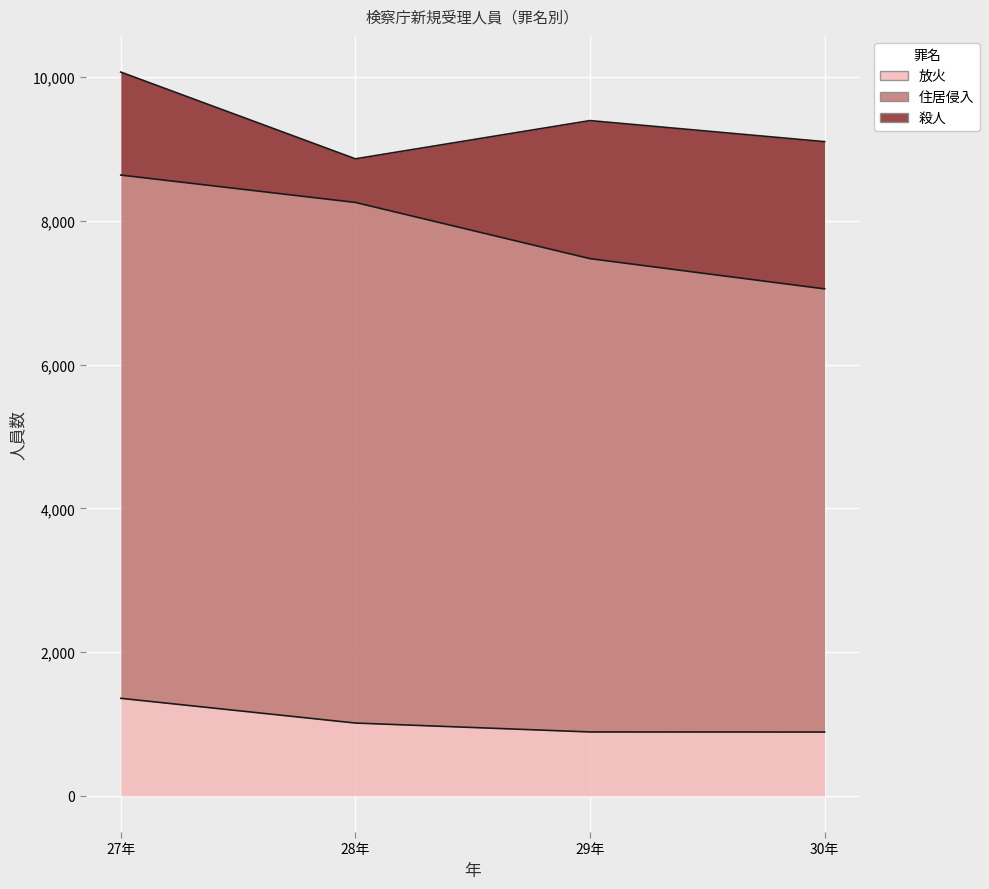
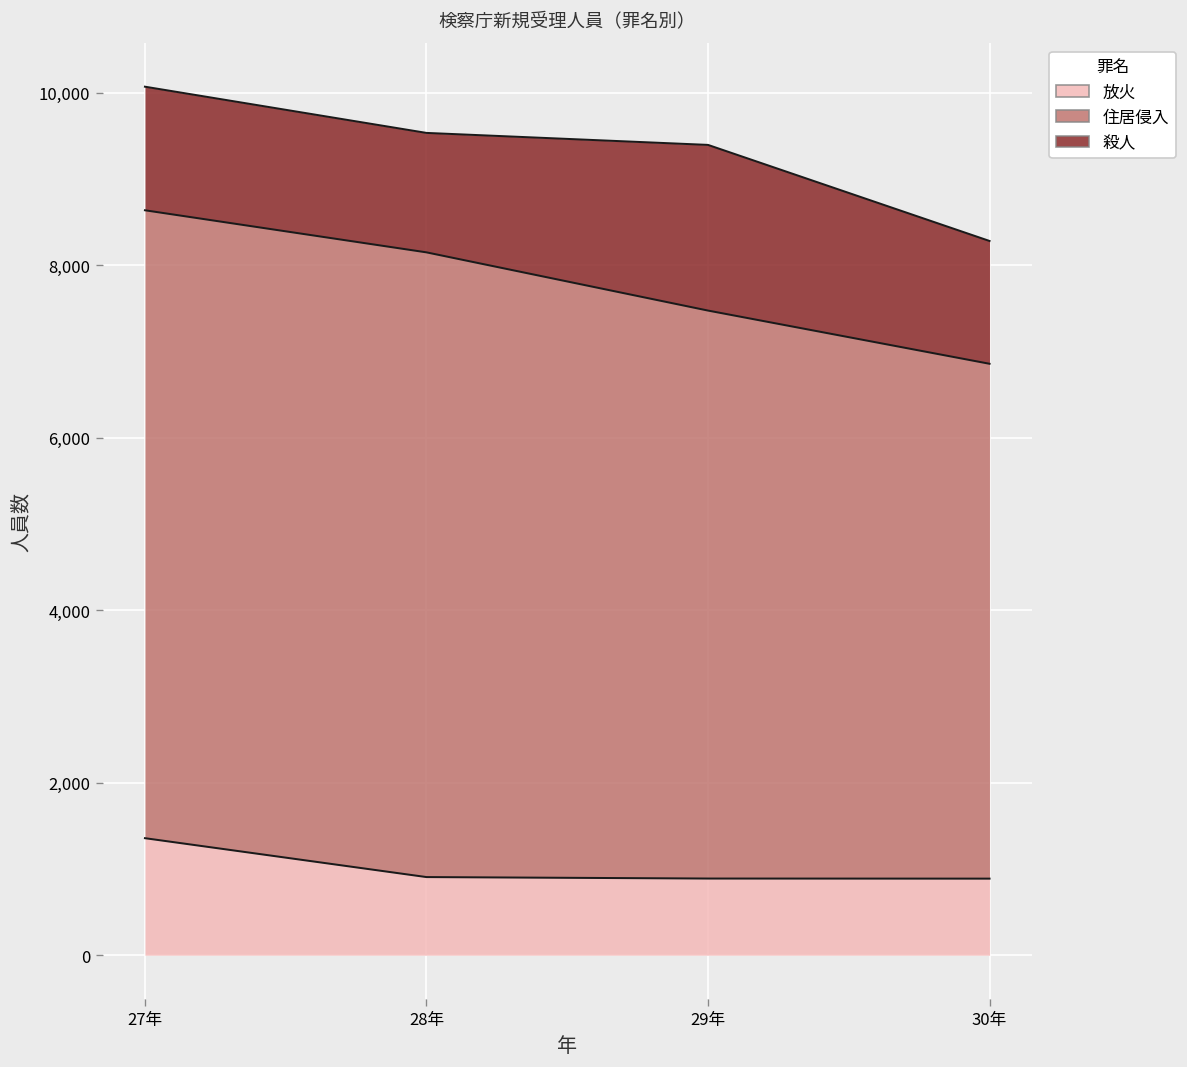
  {
    "放火": {
      "27年": "1,400",
-     "28年": "1,000",
+     "28年": "900",
      "29年": "900",
      "30年": "900"
    },
    "住居侵入": {
      "27年": "7,300",
      "28年": "7,200",
      "29年": "6,600",
-     "30年": "6,200"
+     "30年": "6,000"
    },
    "殺人": {
      "27年": "1,400",
-     "28年": "600",
+     "28年": "1,400",
      "29年": "1,900",
-     "30年": "2,000"
+     "30年": "1,400"
    }
  }
